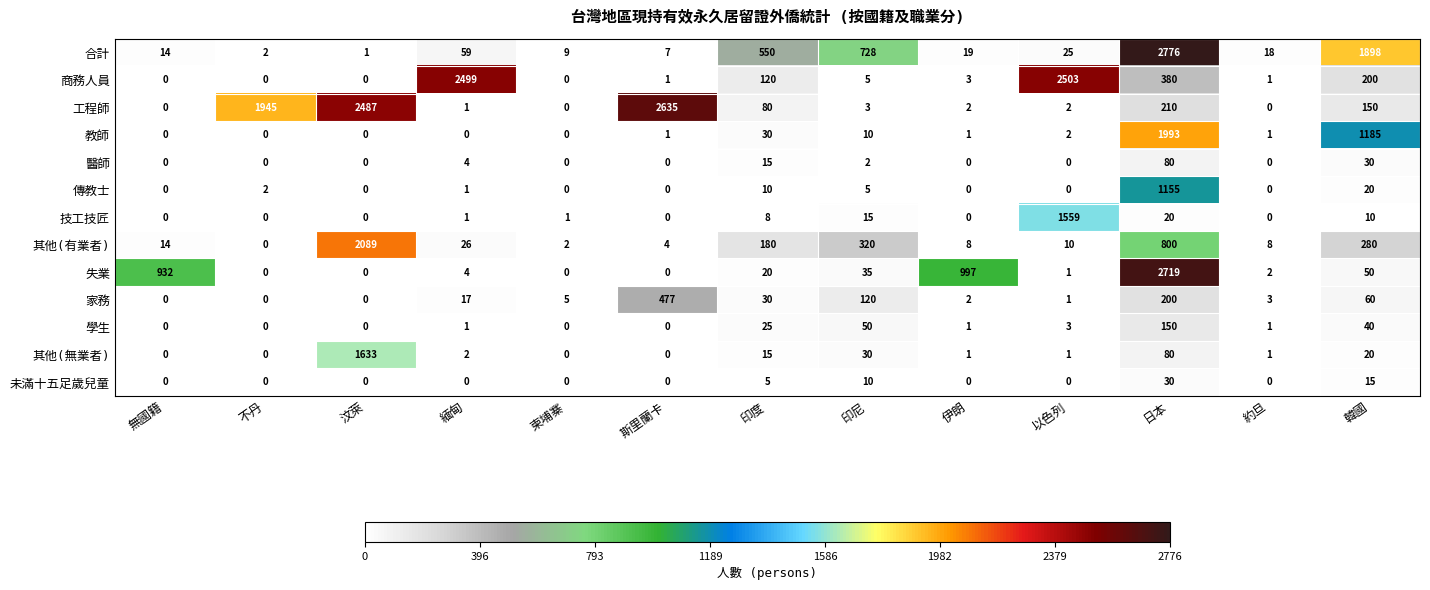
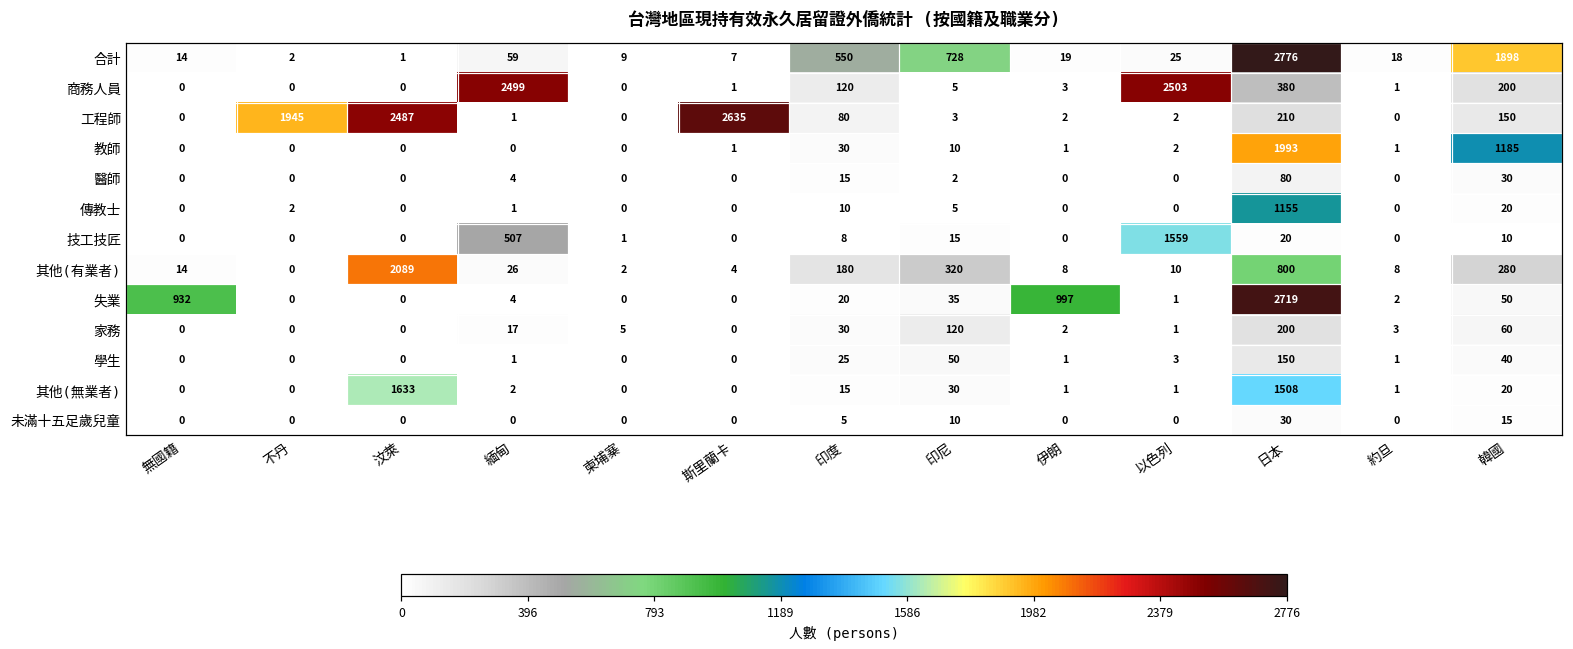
  {
    "合計": {
      "無國籍": 14,
      "不丹": 2,
      "汶萊": 1,
      "緬甸": 59,
      "柬埔寨": 9,
      "斯里蘭卡": 7,
      "印度": 550,
      "印尼": 728,
      "伊朗": 19,
      "以色列": 25,
      "日本": 2776,
      "約旦": 18,
      "韓國": 1898
    },
    "商務人員": {
      "無國籍": 0,
      "不丹": 0,
      "汶萊": 0,
      "緬甸": 2499,
      "柬埔寨": 0,
      "斯里蘭卡": 1,
      "印度": 120,
      "印尼": 5,
      "伊朗": 3,
      "以色列": 2503,
      "日本": 380,
      "約旦": 1,
      "韓國": 200
    },
    "工程師": {
      "無國籍": 0,
      "不丹": 1945,
      "汶萊": 2487,
      "緬甸": 1,
      "柬埔寨": 0,
      "斯里蘭卡": 2635,
      "印度": 80,
      "印尼": 3,
      "伊朗": 2,
      "以色列": 2,
      "日本": 210,
      "約旦": 0,
      "韓國": 150
    },
    "教師": {
      "無國籍": 0,
      "不丹": 0,
      "汶萊": 0,
      "緬甸": 0,
      "柬埔寨": 0,
      "斯里蘭卡": 1,
      "印度": 30,
      "印尼": 10,
      "伊朗": 1,
      "以色列": 2,
      "日本": 1993,
      "約旦": 1,
      "韓國": 1185
    },
    "醫師": {
      "無國籍": 0,
      "不丹": 0,
      "汶萊": 0,
      "緬甸": 4,
      "柬埔寨": 0,
      "斯里蘭卡": 0,
      "印度": 15,
      "印尼": 2,
      "伊朗": 0,
      "以色列": 0,
      "日本": 80,
      "約旦": 0,
      "韓國": 30
    },
    "傳教士": {
      "無國籍": 0,
      "不丹": 2,
      "汶萊": 0,
      "緬甸": 1,
      "柬埔寨": 0,
      "斯里蘭卡": 0,
      "印度": 10,
      "印尼": 5,
      "伊朗": 0,
      "以色列": 0,
      "日本": 1155,
      "約旦": 0,
      "韓國": 20
    },
    "技工技匠": {
      "無國籍": 0,
      "不丹": 0,
      "汶萊": 0,
-     "緬甸": 1,
+     "緬甸": 507,
      "柬埔寨": 1,
      "斯里蘭卡": 0,
      "印度": 8,
      "印尼": 15,
      "伊朗": 0,
      "以色列": 1559,
      "日本": 20,
      "約旦": 0,
      "韓國": 10
    },
    "其他(有業者)": {
      "無國籍": 14,
      "不丹": 0,
      "汶萊": 2089,
      "緬甸": 26,
      "柬埔寨": 2,
      "斯里蘭卡": 4,
      "印度": 180,
      "印尼": 320,
      "伊朗": 8,
      "以色列": 10,
      "日本": 800,
      "約旦": 8,
      "韓國": 280
    },
    "失業": {
      "無國籍": 932,
      "不丹": 0,
      "汶萊": 0,
      "緬甸": 4,
      "柬埔寨": 0,
      "斯里蘭卡": 0,
      "印度": 20,
      "印尼": 35,
      "伊朗": 997,
      "以色列": 1,
      "日本": 2719,
      "約旦": 2,
      "韓國": 50
    },
    "家務": {
      "無國籍": 0,
      "不丹": 0,
      "汶萊": 0,
      "緬甸": 17,
      "柬埔寨": 5,
-     "斯里蘭卡": 477,
+     "斯里蘭卡": 0,
      "印度": 30,
      "印尼": 120,
      "伊朗": 2,
      "以色列": 1,
      "日本": 200,
      "約旦": 3,
      "韓國": 60
    },
    "學生": {
      "無國籍": 0,
      "不丹": 0,
      "汶萊": 0,
      "緬甸": 1,
      "柬埔寨": 0,
      "斯里蘭卡": 0,
      "印度": 25,
      "印尼": 50,
      "伊朗": 1,
      "以色列": 3,
      "日本": 150,
      "約旦": 1,
      "韓國": 40
    },
    "其他(無業者)": {
      "無國籍": 0,
      "不丹": 0,
      "汶萊": 1633,
      "緬甸": 2,
      "柬埔寨": 0,
      "斯里蘭卡": 0,
      "印度": 15,
      "印尼": 30,
      "伊朗": 1,
      "以色列": 1,
-     "日本": 80,
+     "日本": 1508,
      "約旦": 1,
      "韓國": 20
    },
    "未滿十五足歲兒童": {
      "無國籍": 0,
      "不丹": 0,
      "汶萊": 0,
      "緬甸": 0,
      "柬埔寨": 0,
      "斯里蘭卡": 0,
      "印度": 5,
      "印尼": 10,
      "伊朗": 0,
      "以色列": 0,
      "日本": 30,
      "約旦": 0,
      "韓國": 15
    }
  }
